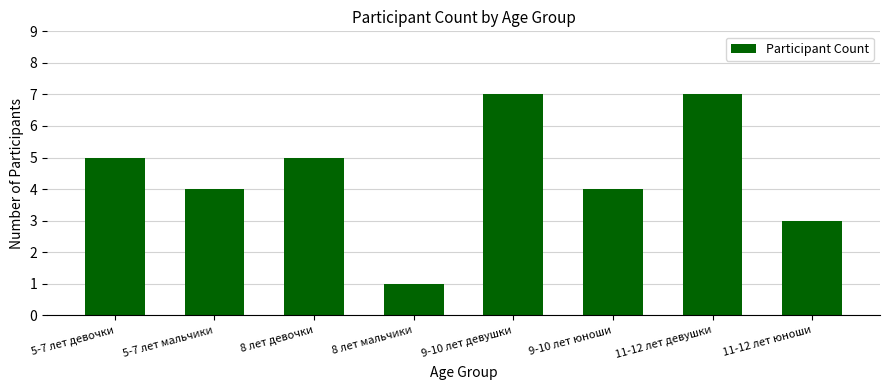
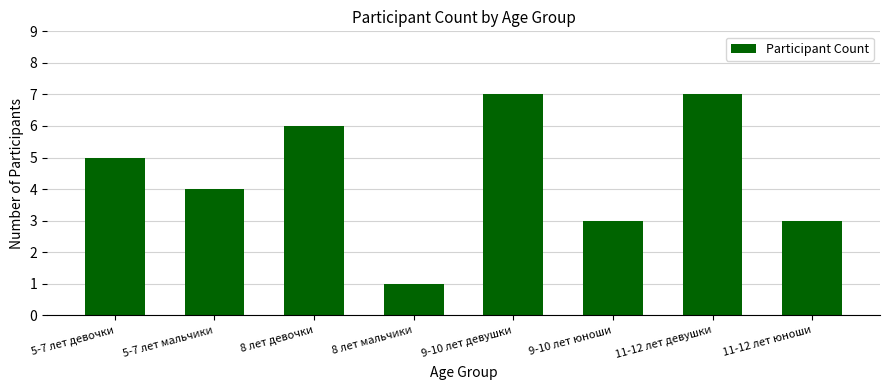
  {
    "5-7 лет девочки": 5,
    "5-7 лет мальчики": 4,
-   "8 лет девочки": 5,
+   "8 лет девочки": 6,
    "8 лет мальчики": 1,
    "9-10 лет девушки": 7,
-   "9-10 лет юноши": 4,
+   "9-10 лет юноши": 3,
    "11-12 лет девушки": 7,
    "11-12 лет юноши": 3
  }
